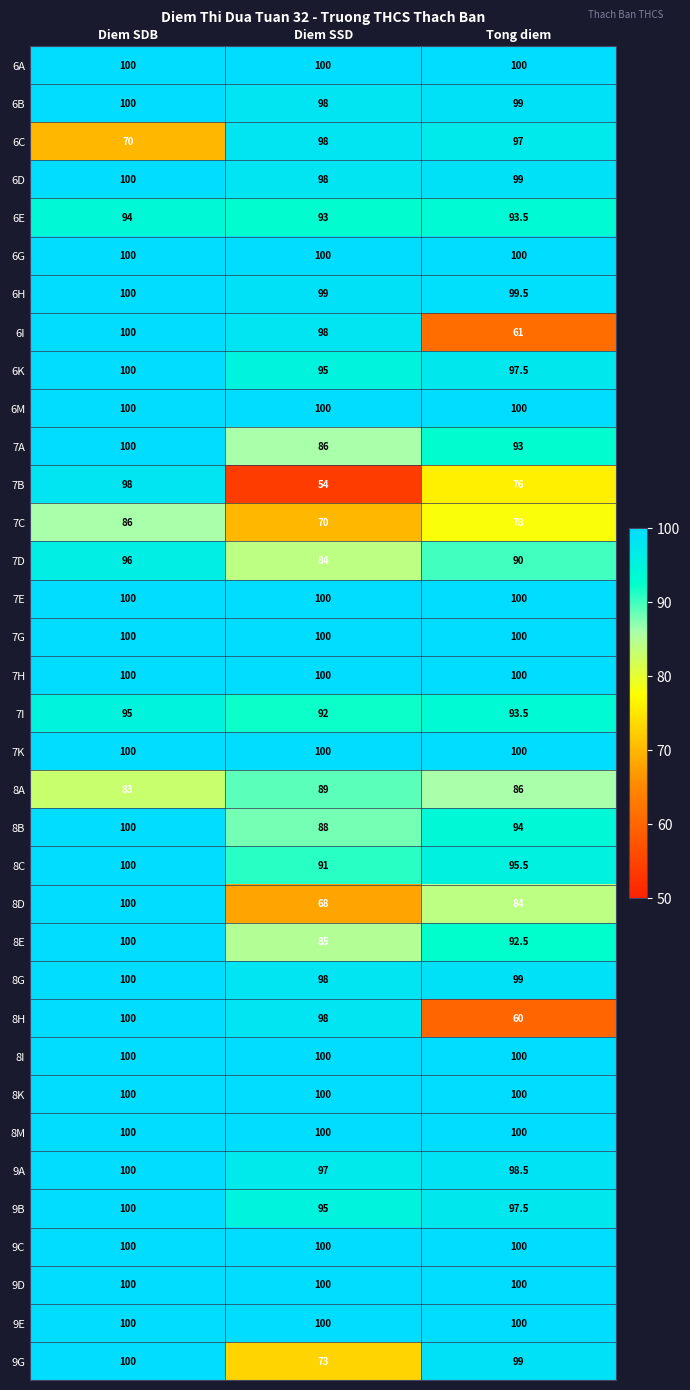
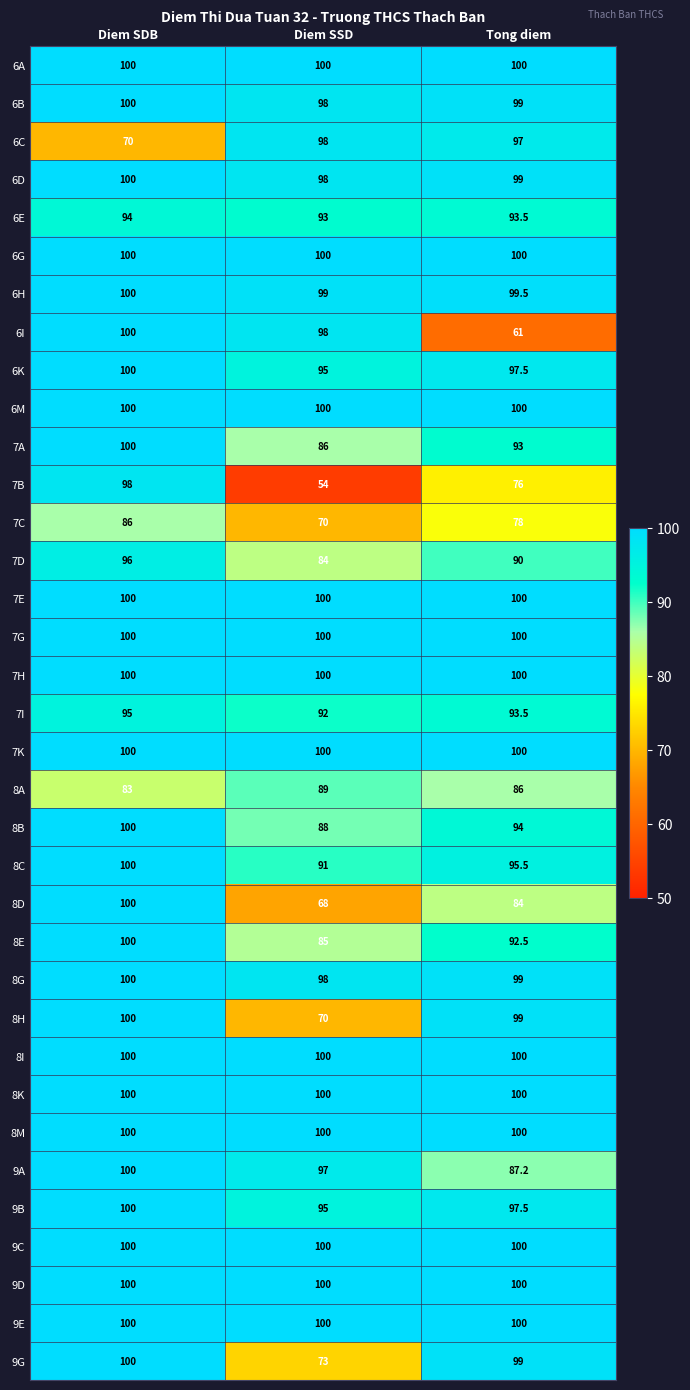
  {
    "6A": {
      "Diem SDB": 100,
      "Diem SSD": 100,
      "Tong diem": 100
    },
    "6B": {
      "Diem SDB": 100,
      "Diem SSD": 98,
      "Tong diem": 99
    },
    "6C": {
      "Diem SDB": 70,
      "Diem SSD": 98,
      "Tong diem": 97
    },
    "6D": {
      "Diem SDB": 100,
      "Diem SSD": 98,
      "Tong diem": 99
    },
    "6E": {
      "Diem SDB": 94,
      "Diem SSD": 93,
      "Tong diem": 93.5
    },
    "6G": {
      "Diem SDB": 100,
      "Diem SSD": 100,
      "Tong diem": 100
    },
    "6H": {
      "Diem SDB": 100,
      "Diem SSD": 99,
      "Tong diem": 99.5
    },
    "6I": {
      "Diem SDB": 100,
      "Diem SSD": 98,
      "Tong diem": 61
    },
    "6K": {
      "Diem SDB": 100,
      "Diem SSD": 95,
      "Tong diem": 97.5
    },
    "6M": {
      "Diem SDB": 100,
      "Diem SSD": 100,
      "Tong diem": 100
    },
    "7A": {
      "Diem SDB": 100,
      "Diem SSD": 86,
      "Tong diem": 93
    },
    "7B": {
      "Diem SDB": 98,
      "Diem SSD": 54,
      "Tong diem": 76
    },
    "7C": {
      "Diem SDB": 86,
      "Diem SSD": 70,
      "Tong diem": 78
    },
    "7D": {
      "Diem SDB": 96,
      "Diem SSD": 84,
      "Tong diem": 90
    },
    "7E": {
      "Diem SDB": 100,
      "Diem SSD": 100,
      "Tong diem": 100
    },
    "7G": {
      "Diem SDB": 100,
      "Diem SSD": 100,
      "Tong diem": 100
    },
    "7H": {
      "Diem SDB": 100,
      "Diem SSD": 100,
      "Tong diem": 100
    },
    "7I": {
      "Diem SDB": 95,
      "Diem SSD": 92,
      "Tong diem": 93.5
    },
    "7K": {
      "Diem SDB": 100,
      "Diem SSD": 100,
      "Tong diem": 100
    },
    "8A": {
      "Diem SDB": 83,
      "Diem SSD": 89,
      "Tong diem": 86
    },
    "8B": {
      "Diem SDB": 100,
      "Diem SSD": 88,
      "Tong diem": 94
    },
    "8C": {
      "Diem SDB": 100,
      "Diem SSD": 91,
      "Tong diem": 95.5
    },
    "8D": {
      "Diem SDB": 100,
      "Diem SSD": 68,
      "Tong diem": 84
    },
    "8E": {
      "Diem SDB": 100,
      "Diem SSD": 85,
      "Tong diem": 92.5
    },
    "8G": {
      "Diem SDB": 100,
      "Diem SSD": 98,
      "Tong diem": 99
    },
    "8H": {
      "Diem SDB": 100,
-     "Diem SSD": 98,
-     "Tong diem": 60
+     "Diem SSD": 70,
+     "Tong diem": 99
    },
    "8I": {
      "Diem SDB": 100,
      "Diem SSD": 100,
      "Tong diem": 100
    },
    "8K": {
      "Diem SDB": 100,
      "Diem SSD": 100,
      "Tong diem": 100
    },
    "8M": {
      "Diem SDB": 100,
      "Diem SSD": 100,
      "Tong diem": 100
    },
    "9A": {
      "Diem SDB": 100,
      "Diem SSD": 97,
-     "Tong diem": 98.5
+     "Tong diem": 87.2
    },
    "9B": {
      "Diem SDB": 100,
      "Diem SSD": 95,
      "Tong diem": 97.5
    },
    "9C": {
      "Diem SDB": 100,
      "Diem SSD": 100,
      "Tong diem": 100
    },
    "9D": {
      "Diem SDB": 100,
      "Diem SSD": 100,
      "Tong diem": 100
    },
    "9E": {
      "Diem SDB": 100,
      "Diem SSD": 100,
      "Tong diem": 100
    },
    "9G": {
      "Diem SDB": 100,
      "Diem SSD": 73,
      "Tong diem": 99
    }
  }
